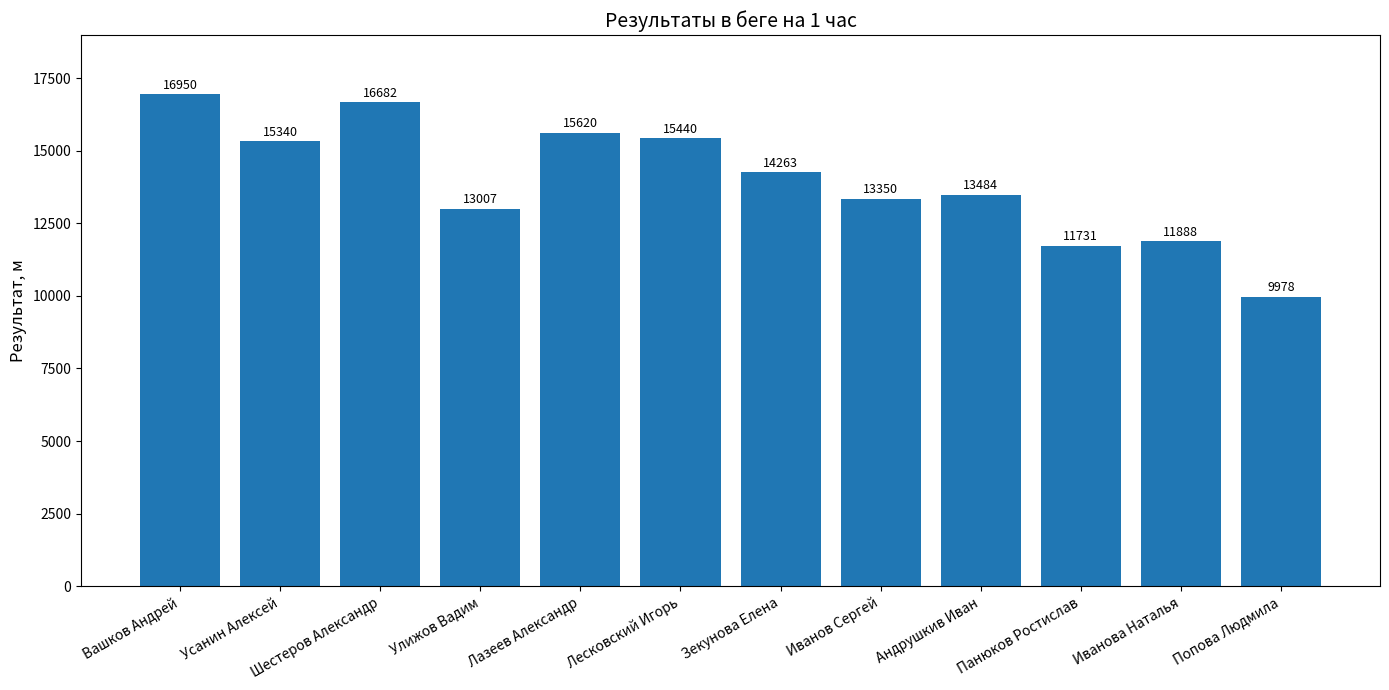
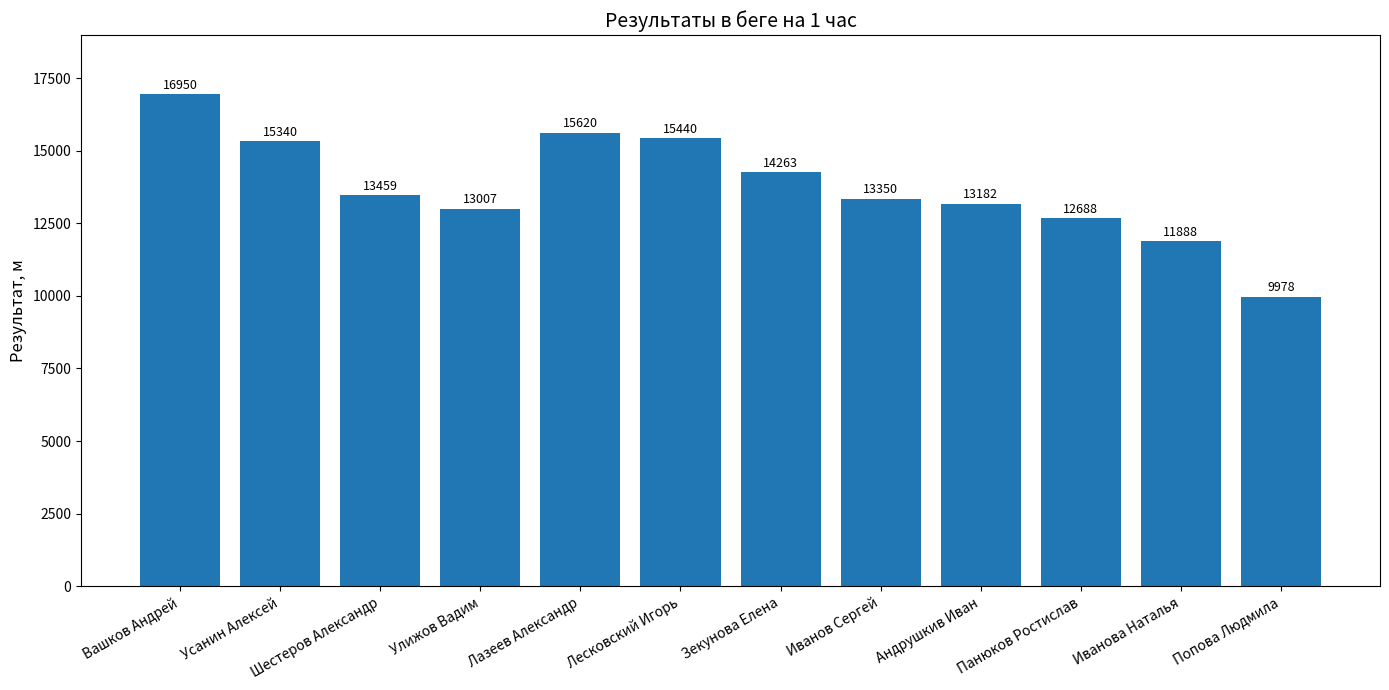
  {
    "Вашков Андрей": 16950,
    "Усанин Алексей": 15340,
-   "Шестеров Александр": 16682,
+   "Шестеров Александр": 13459,
    "Улижов Вадим": 13007,
    "Лазеев Александр": 15620,
    "Лесковский Игорь": 15440,
    "Зекунова Елена": 14263,
    "Иванов Сергей": 13350,
-   "Андрушкив Иван": 13484,
-   "Панюков Ростислав": 11731,
+   "Андрушкив Иван": 13182,
+   "Панюков Ростислав": 12688,
    "Иванова Наталья": 11888,
    "Попова Людмила": 9978
  }
